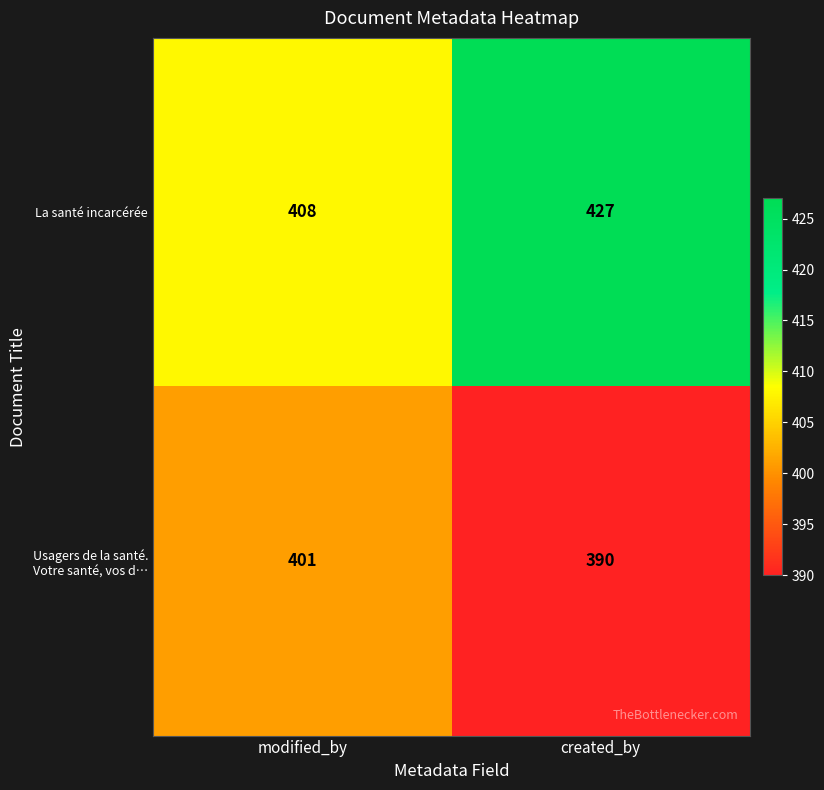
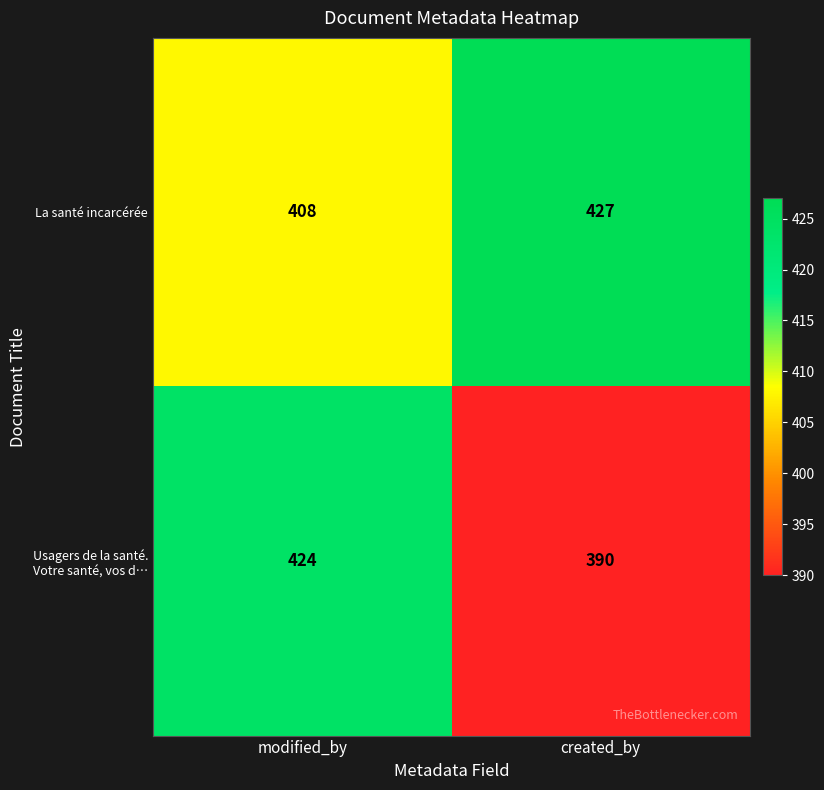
  {
    "La santé incarcérée": {
      "modified_by": 408,
      "created_by": 427
    },
    "Usagers de la santé. Votre santé, vos d…": {
-     "modified_by": 401
+     "modified_by": 424
    }
  }
